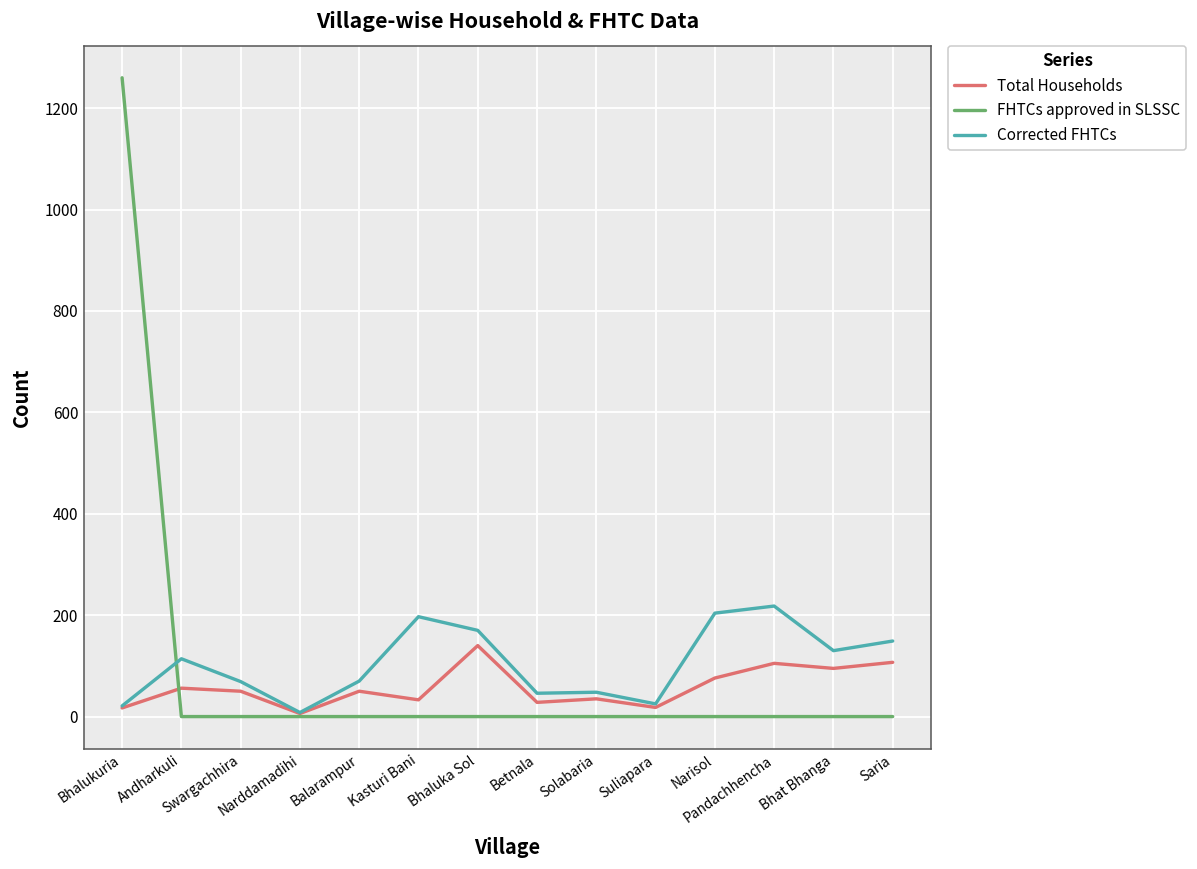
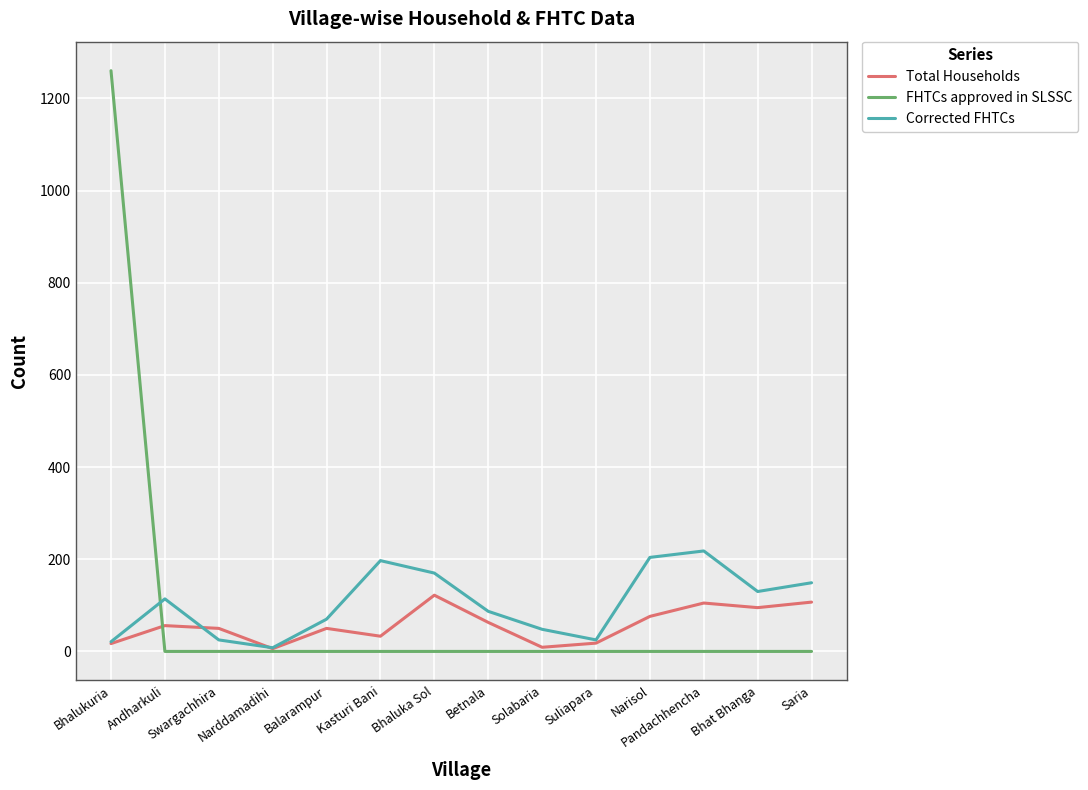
  {
    "Total Households": {
      "Andharkuli": 60,
      "Swargachhira": 50,
      "Balarampur": 50,
      "Kasturi Bani": 30,
-     "Bhaluka Sol": 140,
-     "Betnala": 30,
-     "Solabaria": 40,
+     "Bhaluka Sol": 120,
+     "Betnala": 60,
+     "Solabaria": 10,
      "Suliapara": 20,
      "Narisol": 80,
      "Pandachhencha": 110,
      "Bhat Bhanga": 100,
      "Saria": 110
    },
    "FHTCs approved in SLSSC": {
      "Bhalukuria": 1260,
      "Andharkuli": 0,
      "Swargachhira": 0,
      "Narddamadihi": 0,
      "Balarampur": 0,
      "Kasturi Bani": 0,
      "Bhaluka Sol": 0,
      "Betnala": 0,
      "Solabaria": 0,
      "Suliapara": 0,
      "Narisol": 0,
      "Pandachhencha": 0,
      "Bhat Bhanga": 0,
      "Saria": 0
    },
    "Corrected FHTCs": {
      "Andharkuli": 110,
-     "Swargachhira": 70,
+     "Swargachhira": 30,
      "Balarampur": 70,
      "Kasturi Bani": 200,
      "Bhaluka Sol": 170,
-     "Betnala": 50,
+     "Betnala": 90,
      "Solabaria": 50,
      "Suliapara": 30,
      "Narisol": 200,
      "Pandachhencha": 220,
      "Bhat Bhanga": 130,
      "Saria": 150
    }
  }
